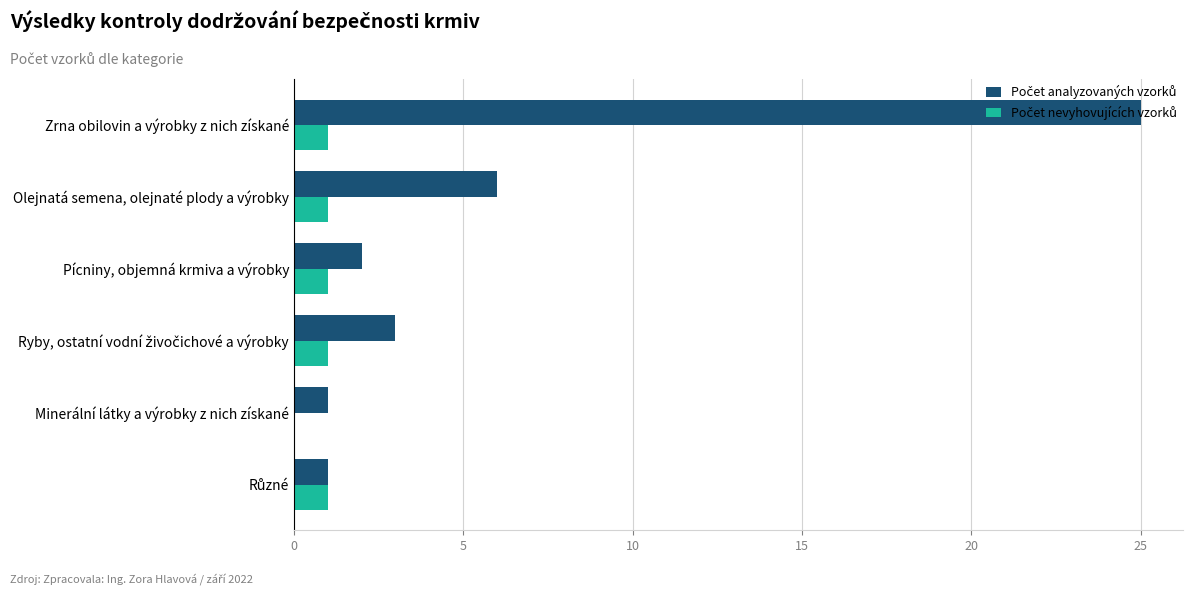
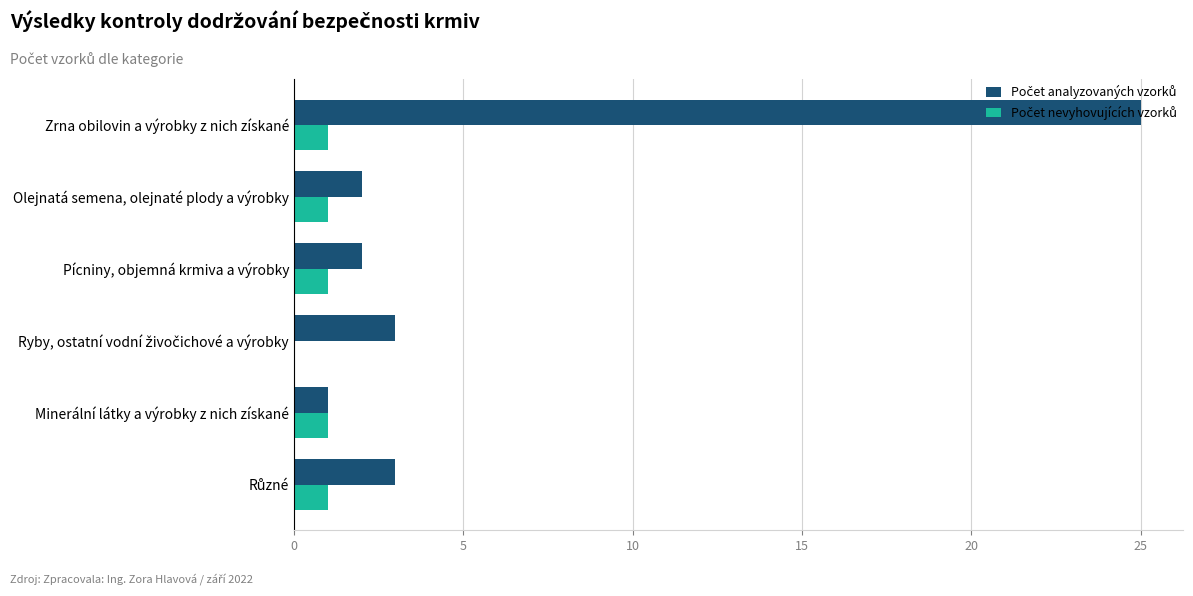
  {
    "Počet analyzovaných vzorků": {
      "Zrna obilovin a výrobky z nich získané": 25,
-     "Olejnatá semena, olejnaté plody a výrobky": 6,
+     "Olejnatá semena, olejnaté plody a výrobky": 2,
      "Pícniny, objemná krmiva a výrobky": 2,
      "Ryby, ostatní vodní živočichové a výrobky": 3,
      "Minerální látky a výrobky z nich získané": 1,
-     "Různé": 1
+     "Různé": 3
    },
    "Počet nevyhovujících vzorků": {
      "Zrna obilovin a výrobky z nich získané": 1,
      "Olejnatá semena, olejnaté plody a výrobky": 1,
      "Pícniny, objemná krmiva a výrobky": 1,
-     "Ryby, ostatní vodní živočichové a výrobky": 1,
-     "Minerální látky a výrobky z nich získané": 0,
+     "Ryby, ostatní vodní živočichové a výrobky": 0,
+     "Minerální látky a výrobky z nich získané": 1,
      "Různé": 1
    }
  }
